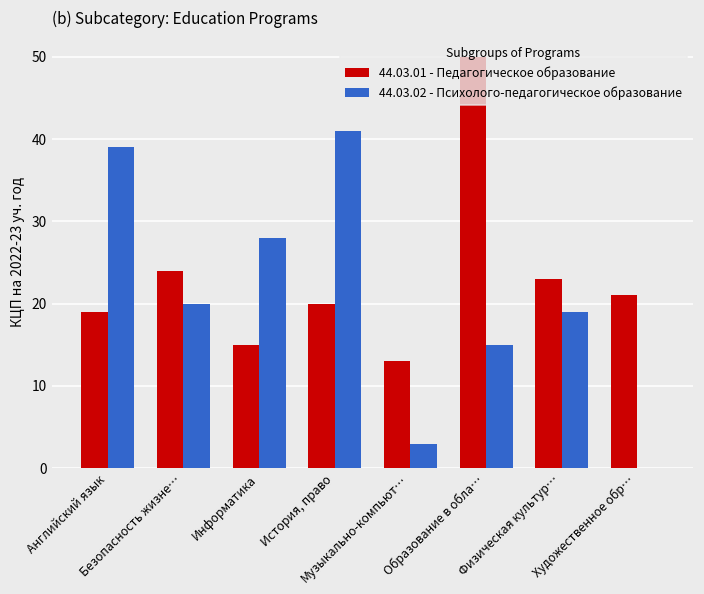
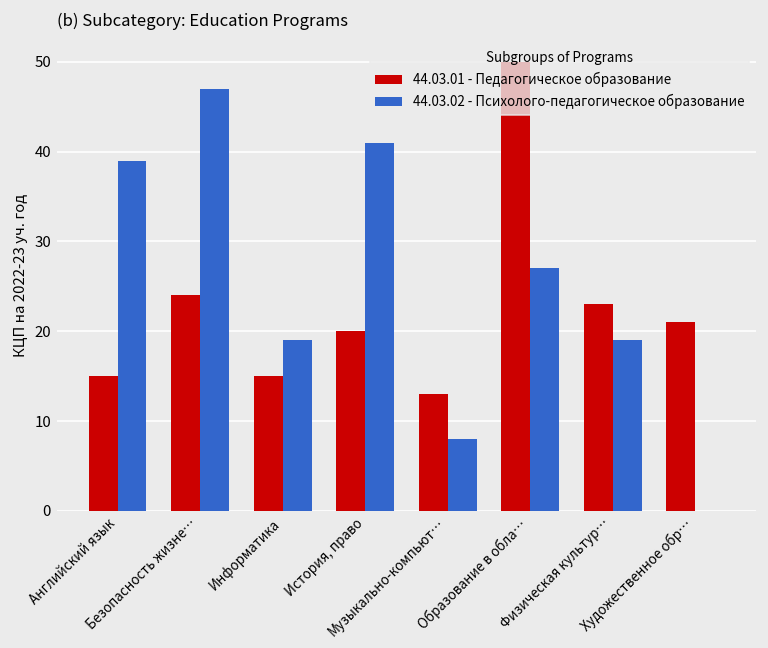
  {
    "44.03.01 - Педагогическое образование": {
-     "Английский язык": 19,
+     "Английский язык": 15,
      "Безопасность жизне…": 24,
      "Информатика": 15,
      "История, право": 20,
      "Музыкально-компьют…": 13,
      "Физическая культур…": 23,
      "Художественное обр…": 21
    },
    "44.03.02 - Психолого-педагогическое образование": {
      "Английский язык": 39,
-     "Безопасность жизне…": 20,
-     "Информатика": 28,
+     "Безопасность жизне…": 47,
+     "Информатика": 19,
      "История, право": 41,
-     "Музыкально-компьют…": 3,
-     "Образование в обла…": 15,
+     "Музыкально-компьют…": 8,
+     "Образование в обла…": 27,
      "Физическая культур…": 19,
      "Художественное обр…": 0
    }
  }
